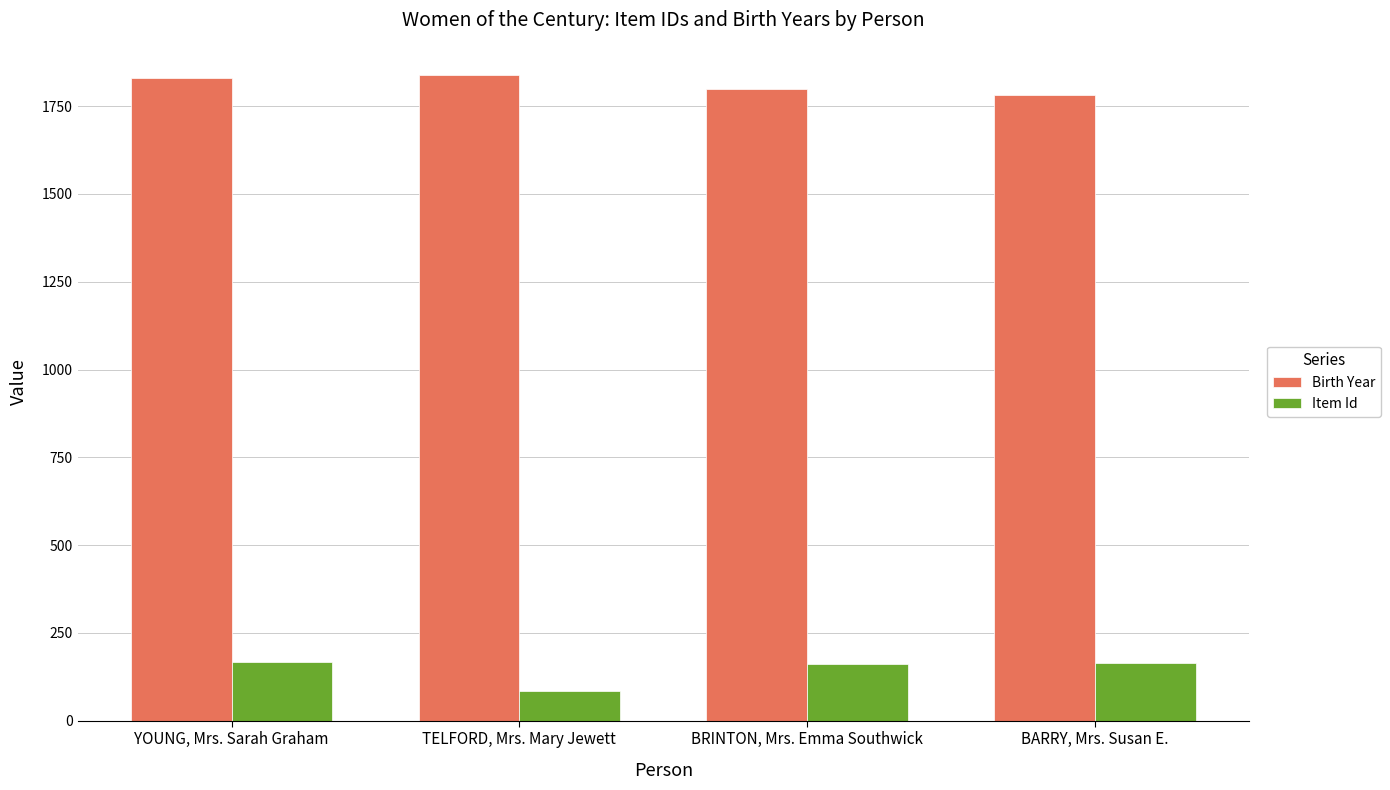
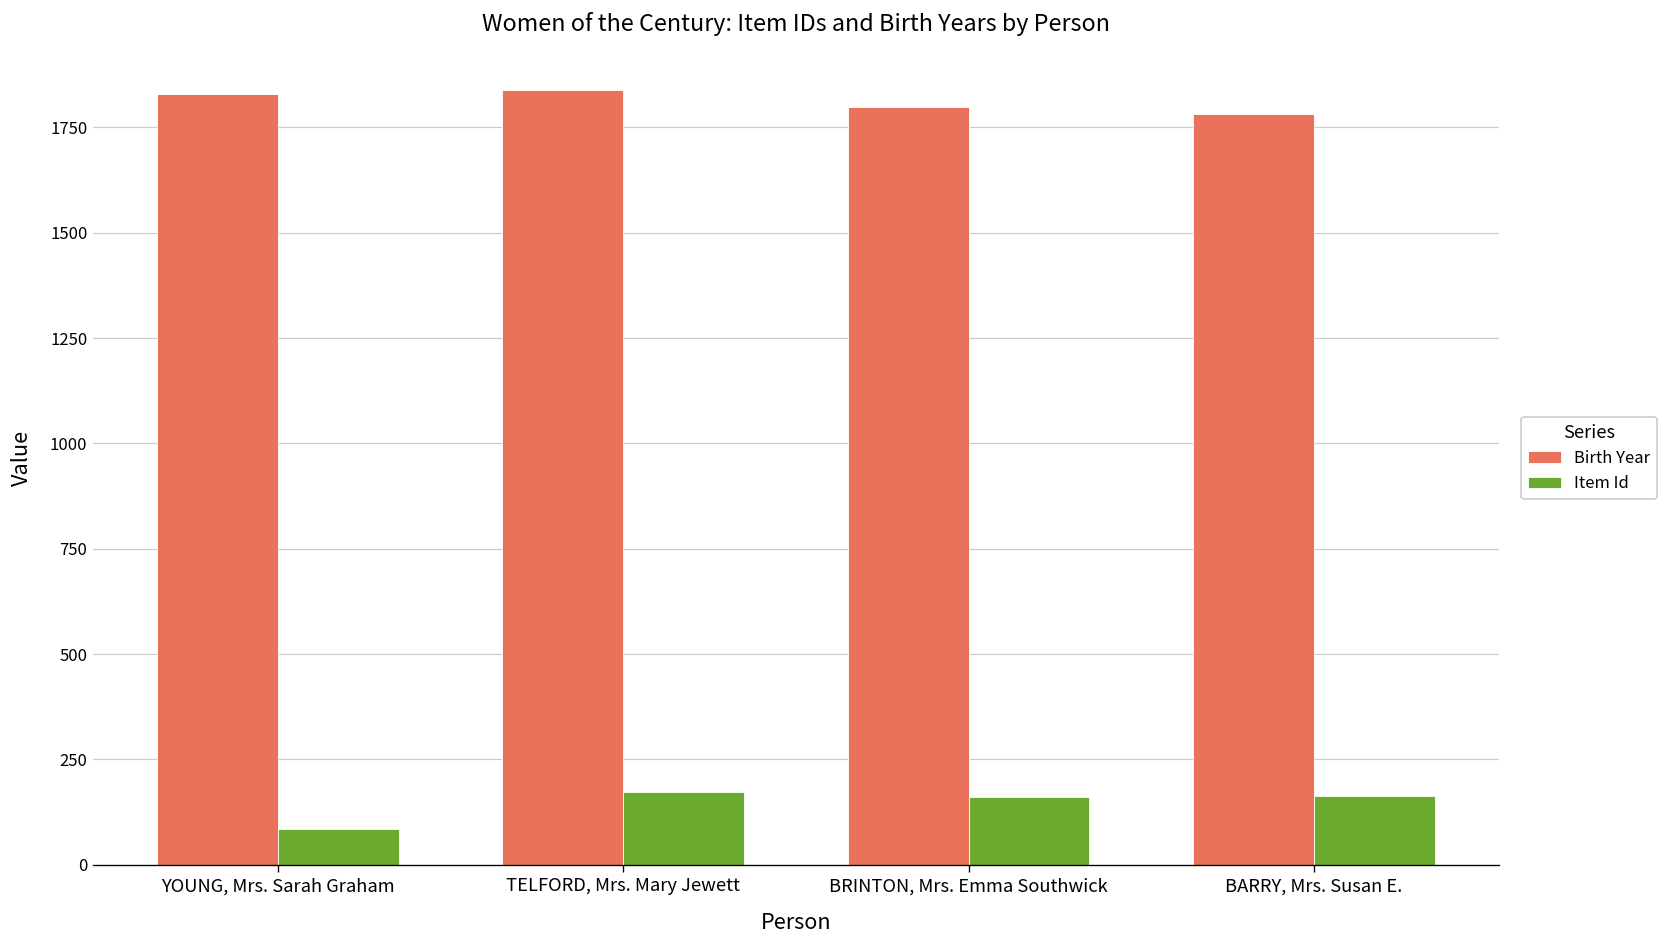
  {
    "Birth Year": {
      "YOUNG, Mrs. Sarah Graham": 1830,
      "TELFORD, Mrs. Mary Jewett": 1840,
      "BRINTON, Mrs. Emma Southwick": 1800,
      "BARRY, Mrs. Susan E.": 1780
    },
    "Item Id": {
-     "YOUNG, Mrs. Sarah Graham": 170,
-     "TELFORD, Mrs. Mary Jewett": 80,
+     "YOUNG, Mrs. Sarah Graham": 90,
+     "TELFORD, Mrs. Mary Jewett": 170,
      "BRINTON, Mrs. Emma Southwick": 160,
      "BARRY, Mrs. Susan E.": 160
    }
  }
